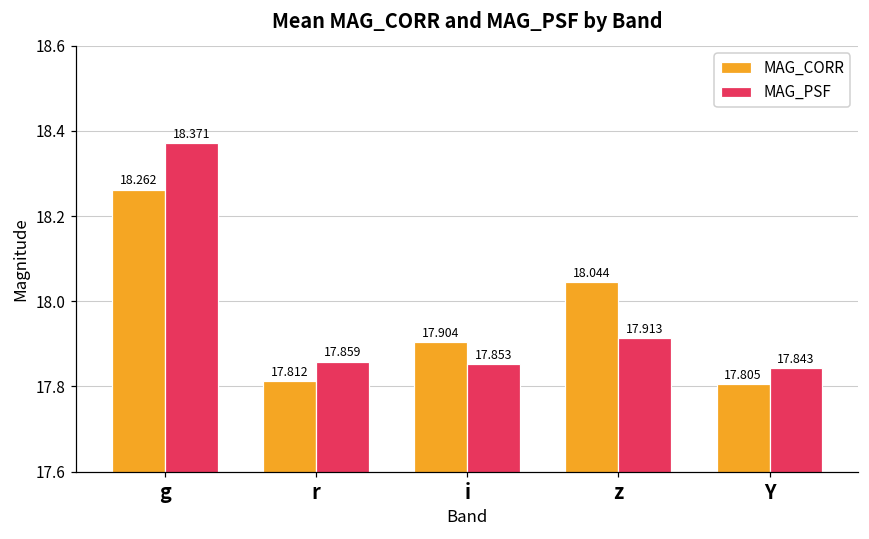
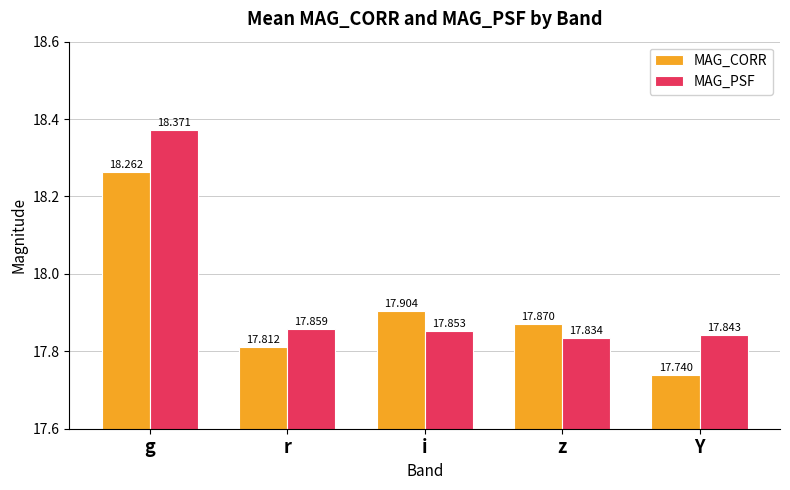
  {
    "MAG_CORR": {
      "g": 18.262,
      "r": 17.812,
      "i": 17.904,
-     "z": 18.044,
-     "Y": 17.805
+     "z": 17.870,
+     "Y": 17.740
    },
    "MAG_PSF": {
      "g": 18.371,
      "r": 17.859,
      "i": 17.853,
-     "z": 17.913,
+     "z": 17.834,
      "Y": 17.843
    }
  }
